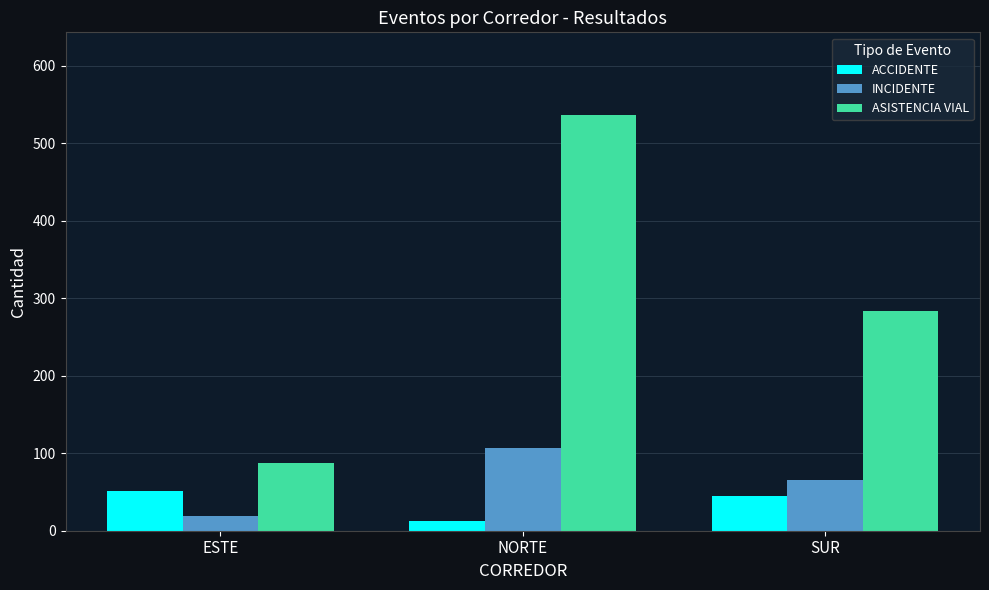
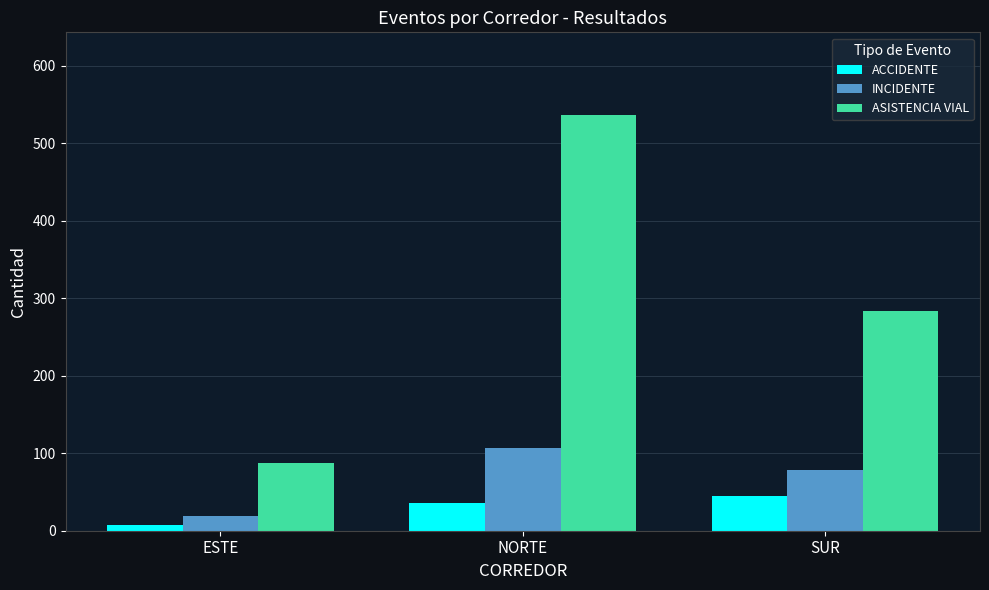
  {
    "ACCIDENTE": {
-     "ESTE": 50,
-     "NORTE": 10,
+     "ESTE": 10,
+     "NORTE": 40,
      "SUR": 50
    },
    "INCIDENTE": {
      "ESTE": 20,
      "NORTE": 110,
-     "SUR": 70
+     "SUR": 80
    },
    "ASISTENCIA VIAL": {
      "ESTE": 90,
      "NORTE": 540,
      "SUR": 280
    }
  }
